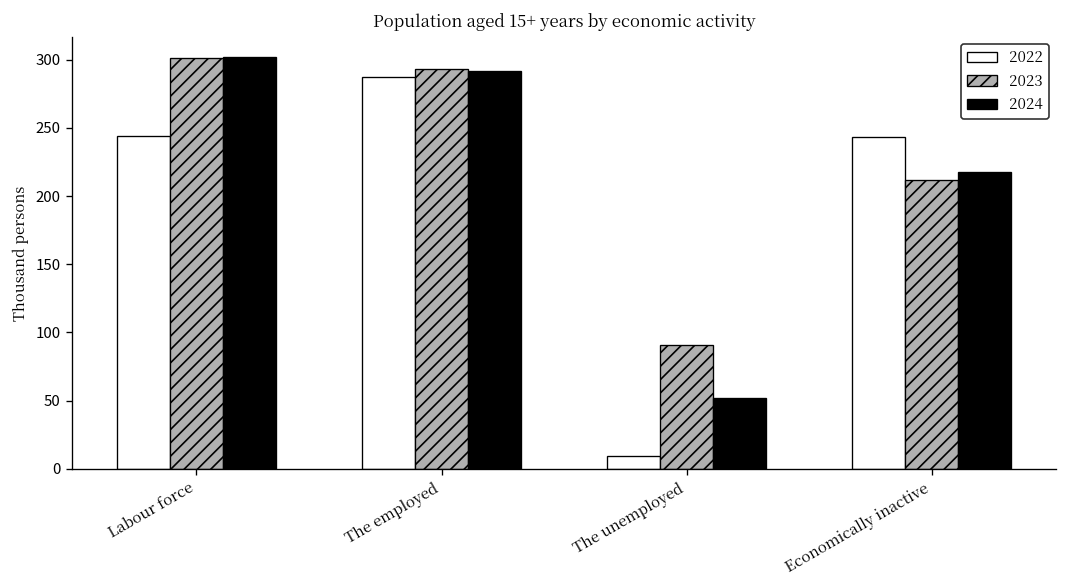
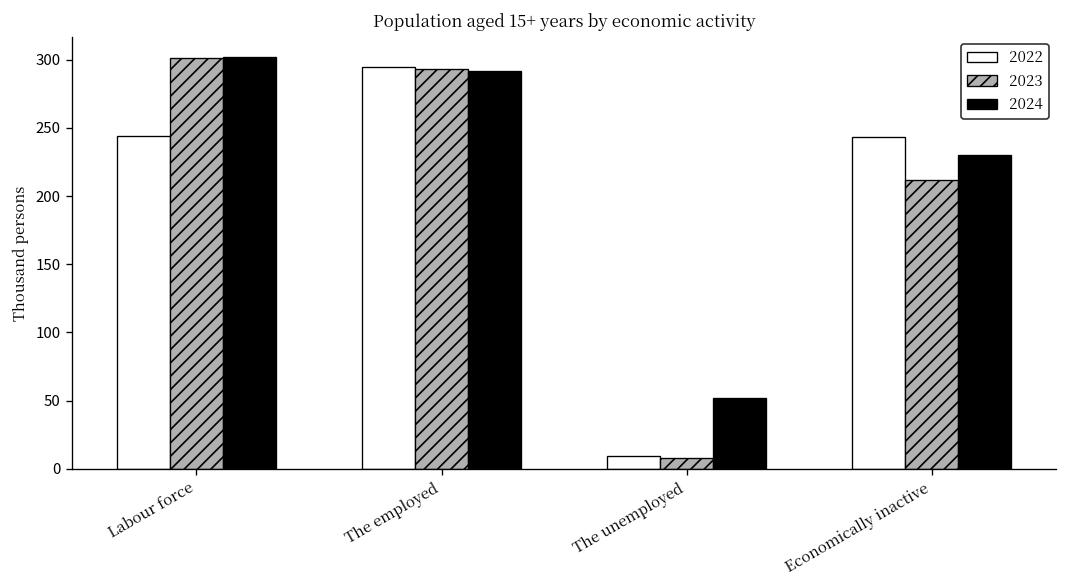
  {
    "2022": {
      "Labour force": 244,
-     "The employed": 287,
+     "The employed": 294,
      "The unemployed": 9,
      "Economically inactive": 244
    },
    "2023": {
      "Labour force": 301,
      "The employed": 293,
-     "The unemployed": 91,
+     "The unemployed": 8,
      "Economically inactive": 212
    },
    "2024": {
      "Labour force": 302,
      "The employed": 292,
      "The unemployed": 52,
-     "Economically inactive": 218
+     "Economically inactive": 230
    }
  }
